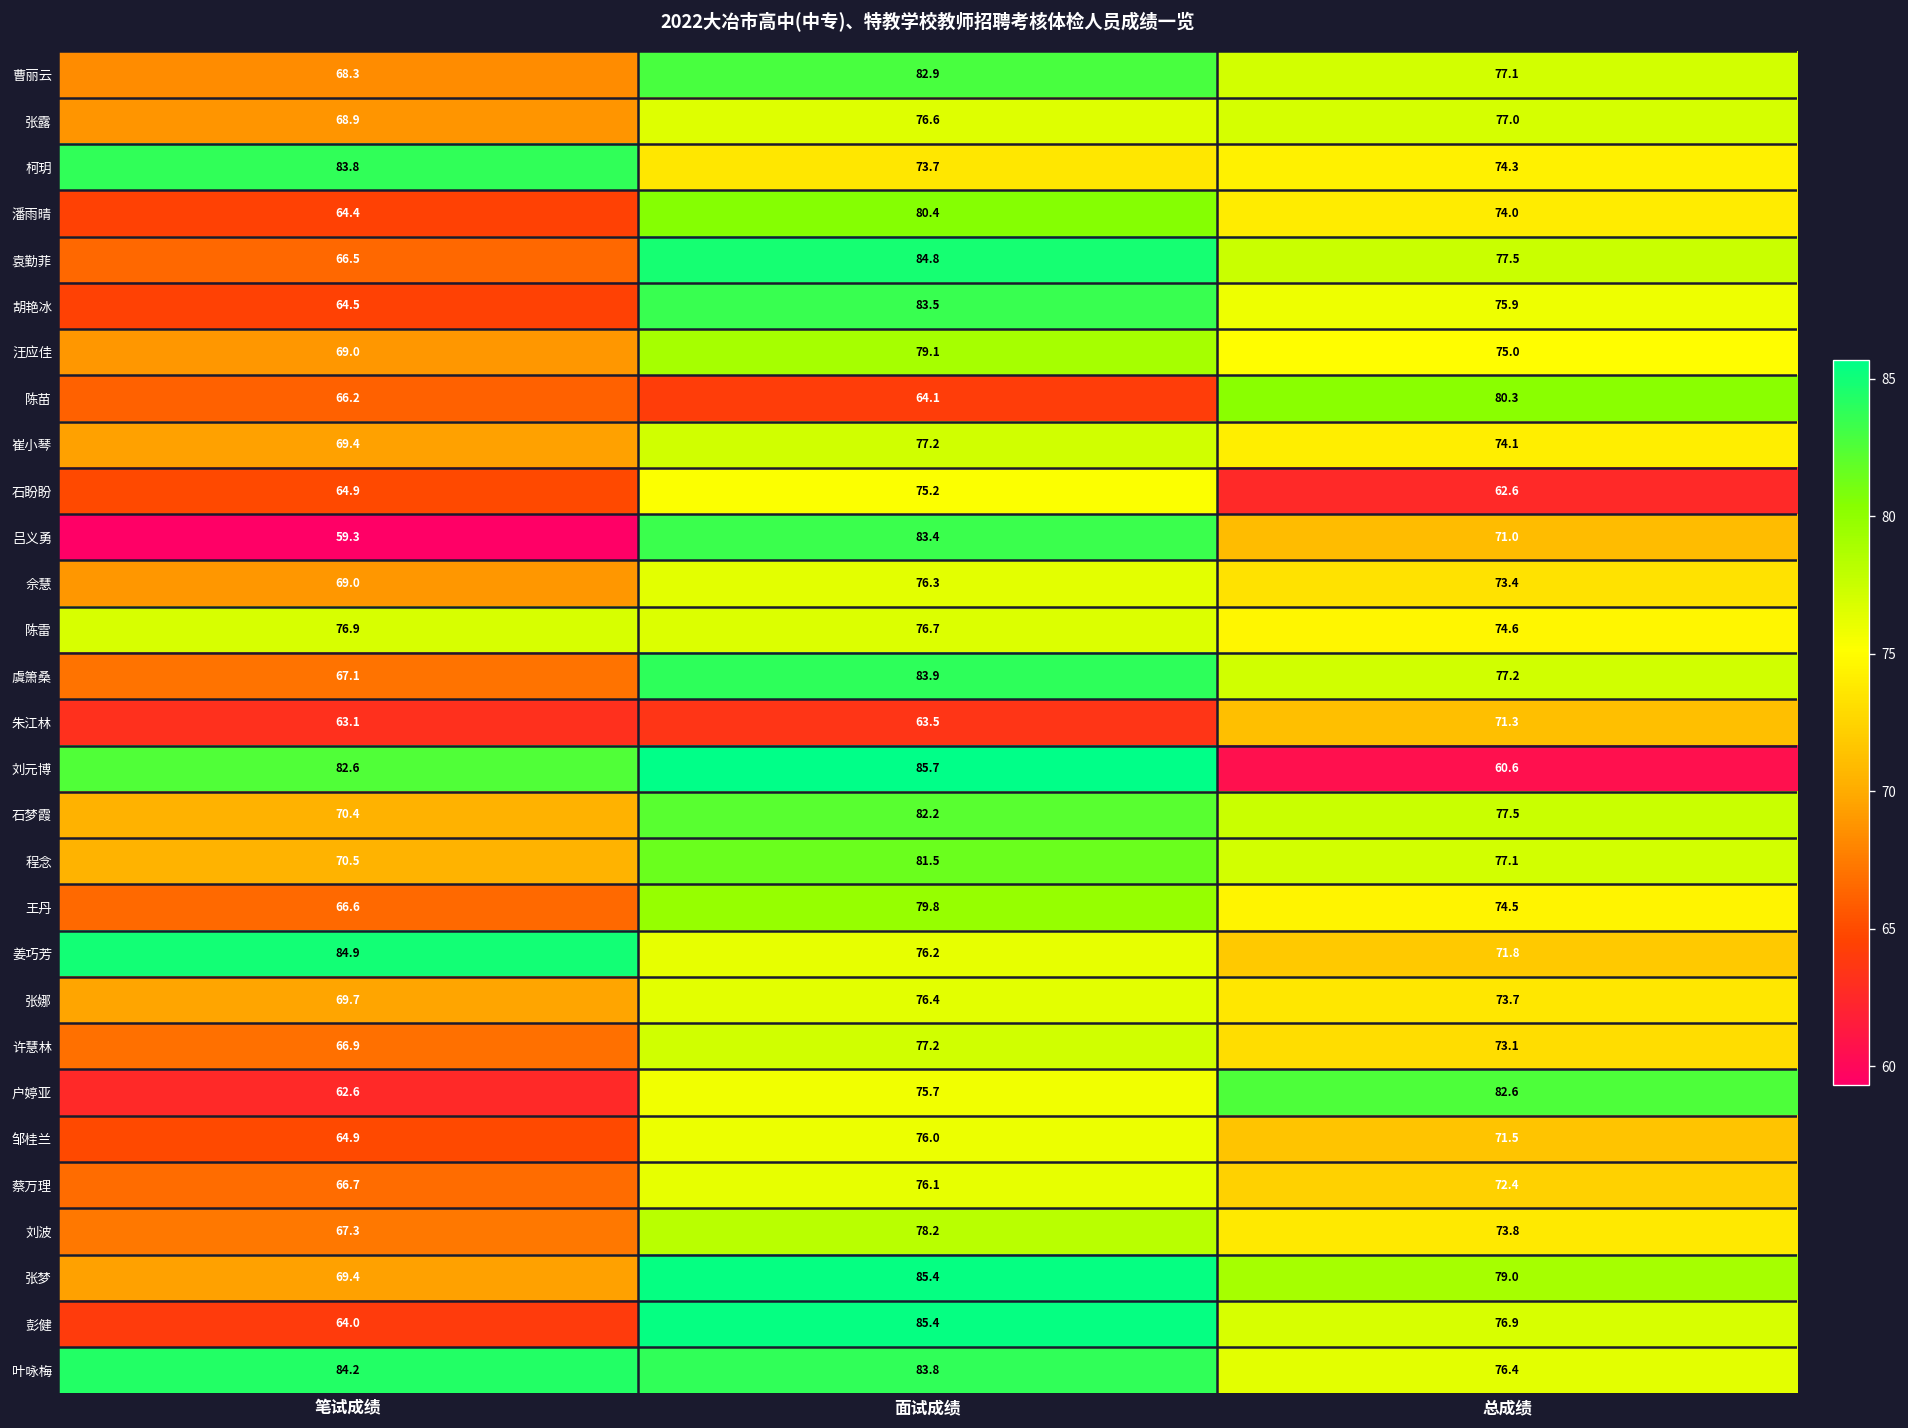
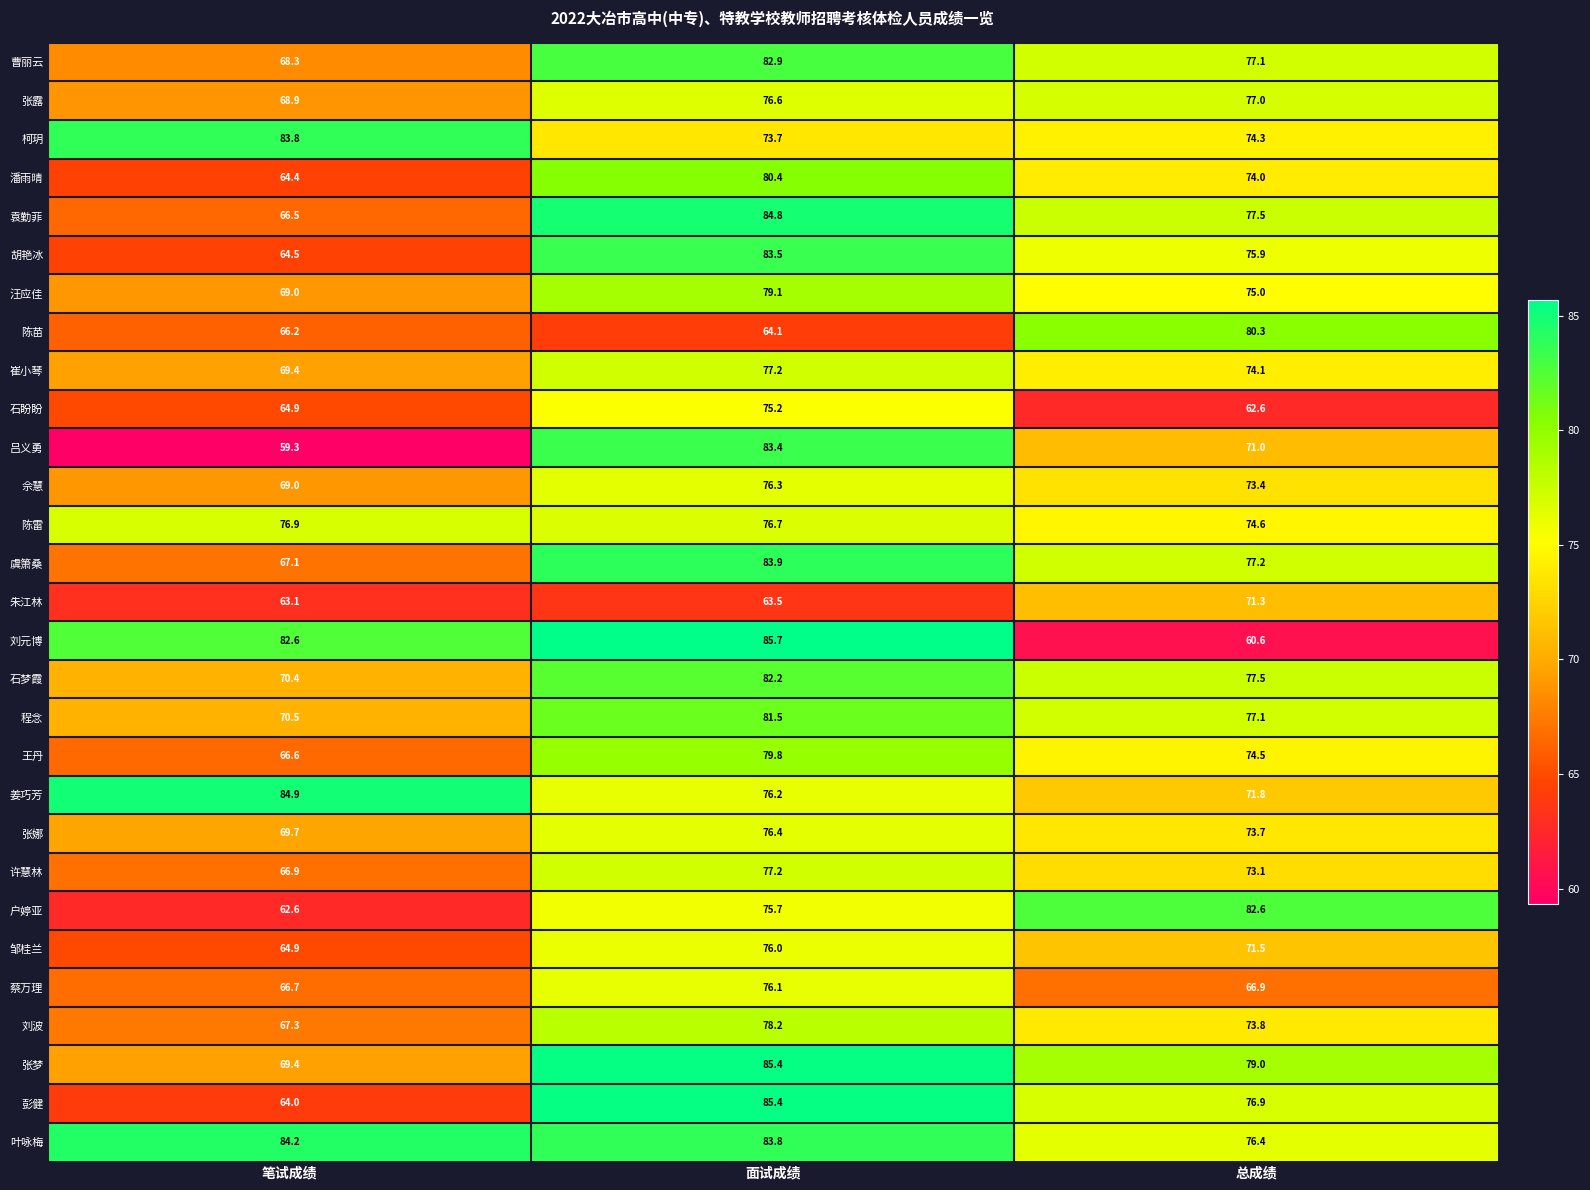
  {
    "曹丽云": {
      "笔试成绩": 68.3,
      "面试成绩": 82.9,
      "总成绩": 77.1
    },
    "张露": {
      "笔试成绩": 68.9,
      "面试成绩": 76.6,
      "总成绩": 77.0
    },
    "柯玥": {
      "笔试成绩": 83.8,
      "面试成绩": 73.7,
      "总成绩": 74.3
    },
    "潘雨晴": {
      "笔试成绩": 64.4,
      "面试成绩": 80.4,
      "总成绩": 74.0
    },
    "袁勤菲": {
      "笔试成绩": 66.5,
      "面试成绩": 84.8,
      "总成绩": 77.5
    },
    "胡艳冰": {
      "笔试成绩": 64.5,
      "面试成绩": 83.5,
      "总成绩": 75.9
    },
    "汪应佳": {
      "笔试成绩": 69.0,
      "面试成绩": 79.1,
      "总成绩": 75.0
    },
    "陈苗": {
      "笔试成绩": 66.2,
      "面试成绩": 64.1,
      "总成绩": 80.3
    },
    "崔小琴": {
      "笔试成绩": 69.4,
      "面试成绩": 77.2,
      "总成绩": 74.1
    },
    "石盼盼": {
      "笔试成绩": 64.9,
      "面试成绩": 75.2,
      "总成绩": 62.6
    },
    "吕义勇": {
      "笔试成绩": 59.3,
      "面试成绩": 83.4,
      "总成绩": 71.0
    },
    "佘慧": {
      "笔试成绩": 69.0,
      "面试成绩": 76.3,
      "总成绩": 73.4
    },
    "陈雷": {
      "笔试成绩": 76.9,
      "面试成绩": 76.7,
      "总成绩": 74.6
    },
    "虞箫桑": {
      "笔试成绩": 67.1,
      "面试成绩": 83.9,
      "总成绩": 77.2
    },
    "朱江林": {
      "笔试成绩": 63.1,
      "面试成绩": 63.5,
      "总成绩": 71.3
    },
    "刘元博": {
      "笔试成绩": 82.6,
      "面试成绩": 85.7,
      "总成绩": 60.6
    },
    "石梦霞": {
      "笔试成绩": 70.4,
      "面试成绩": 82.2,
      "总成绩": 77.5
    },
    "程念": {
      "笔试成绩": 70.5,
      "面试成绩": 81.5,
      "总成绩": 77.1
    },
    "王丹": {
      "笔试成绩": 66.6,
      "面试成绩": 79.8,
      "总成绩": 74.5
    },
    "姜巧芳": {
      "笔试成绩": 84.9,
      "面试成绩": 76.2,
      "总成绩": 71.8
    },
    "张娜": {
      "笔试成绩": 69.7,
      "面试成绩": 76.4,
      "总成绩": 73.7
    },
    "许慧林": {
      "笔试成绩": 66.9,
      "面试成绩": 77.2,
      "总成绩": 73.1
    },
    "户婷亚": {
      "笔试成绩": 62.6,
      "面试成绩": 75.7,
      "总成绩": 82.6
    },
    "邹桂兰": {
      "笔试成绩": 64.9,
      "面试成绩": 76.0,
      "总成绩": 71.5
    },
    "蔡万理": {
      "笔试成绩": 66.7,
      "面试成绩": 76.1,
-     "总成绩": 72.4
+     "总成绩": 66.9
    },
    "刘波": {
      "笔试成绩": 67.3,
      "面试成绩": 78.2,
      "总成绩": 73.8
    },
    "张梦": {
      "笔试成绩": 69.4,
      "面试成绩": 85.4,
      "总成绩": 79.0
    },
    "彭健": {
      "笔试成绩": 64.0,
      "面试成绩": 85.4,
      "总成绩": 76.9
    },
    "叶咏梅": {
      "笔试成绩": 84.2,
      "面试成绩": 83.8,
      "总成绩": 76.4
    }
  }
